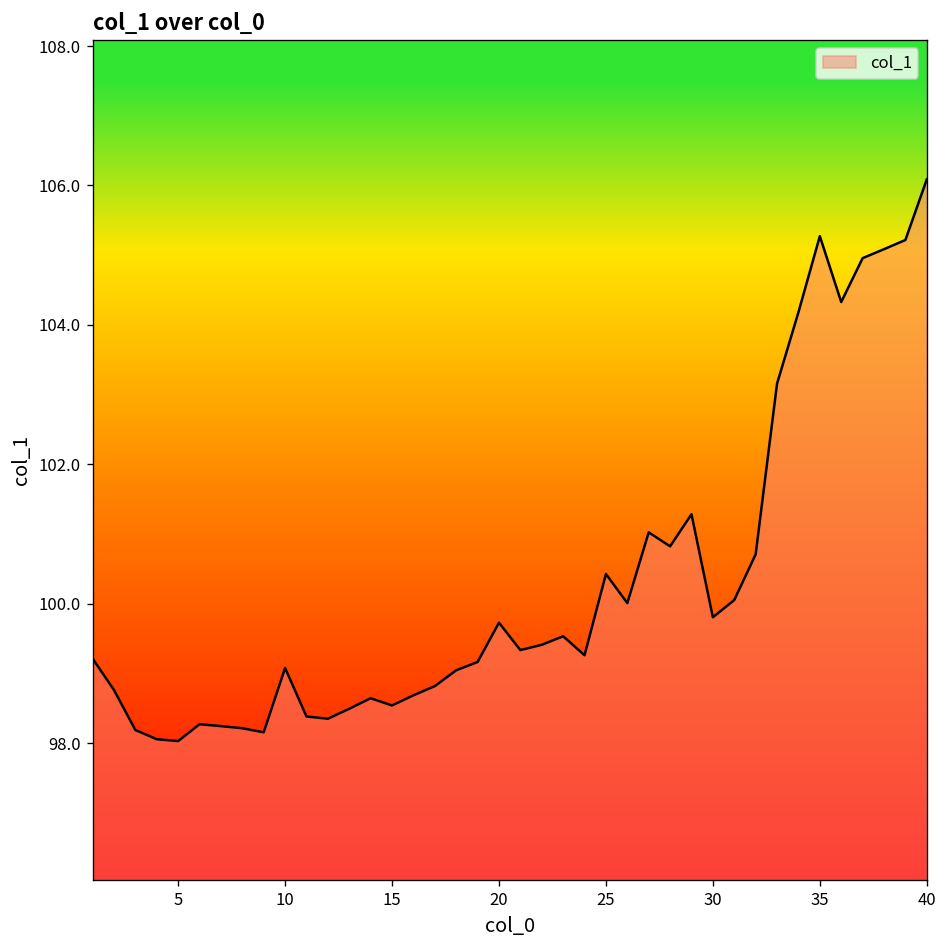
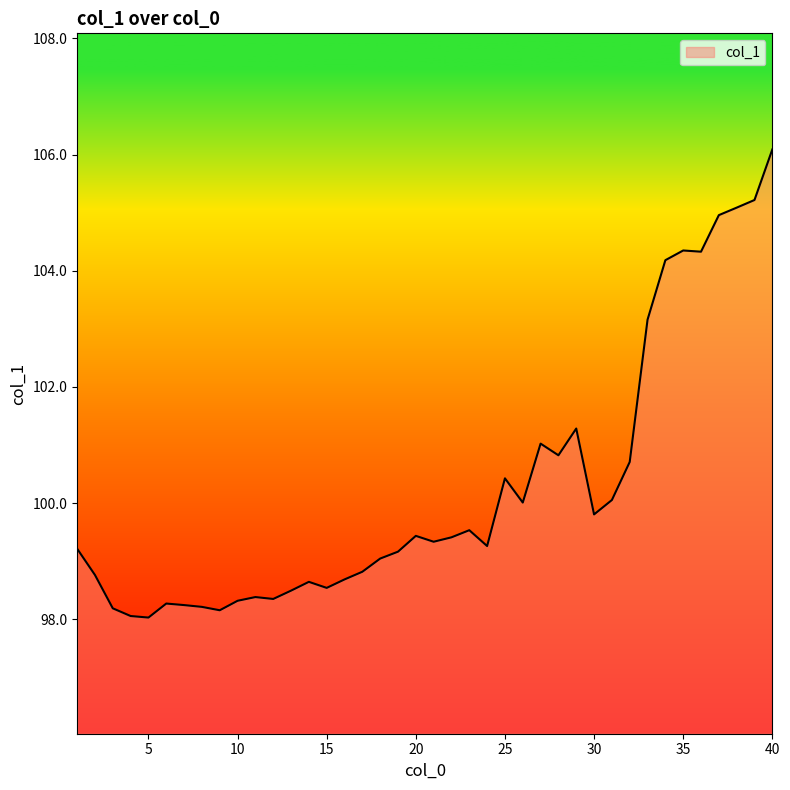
  {
    "5": 98.0,
-   "10": 99.1,
+   "10": 98.3,
    "15": 98.5,
-   "20": 99.7,
+   "20": 99.4,
    "25": 100.4,
    "30": 99.8,
-   "35": 105.3,
+   "35": 104.3,
    "40": 106.1
  }
